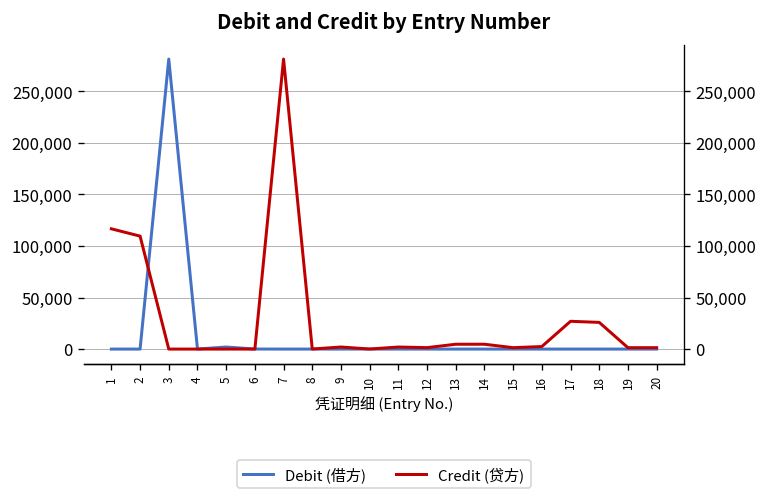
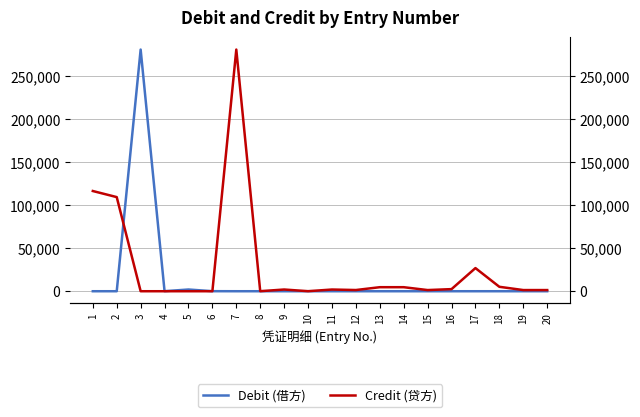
  {
    "Debit (借方)": {
      "1": "0",
      "2": "0",
      "3": "280,000",
      "7": "0",
      "13": "0",
      "14": "0",
      "17": "0",
      "18": "0"
    },
    "Credit (贷方)": {
      "1": "120,000",
      "2": "110,000",
      "3": "0",
      "7": "280,000",
      "13": "0",
      "14": "0",
      "17": "30,000",
-     "18": "30,000"
+     "18": "10,000"
    }
  }
